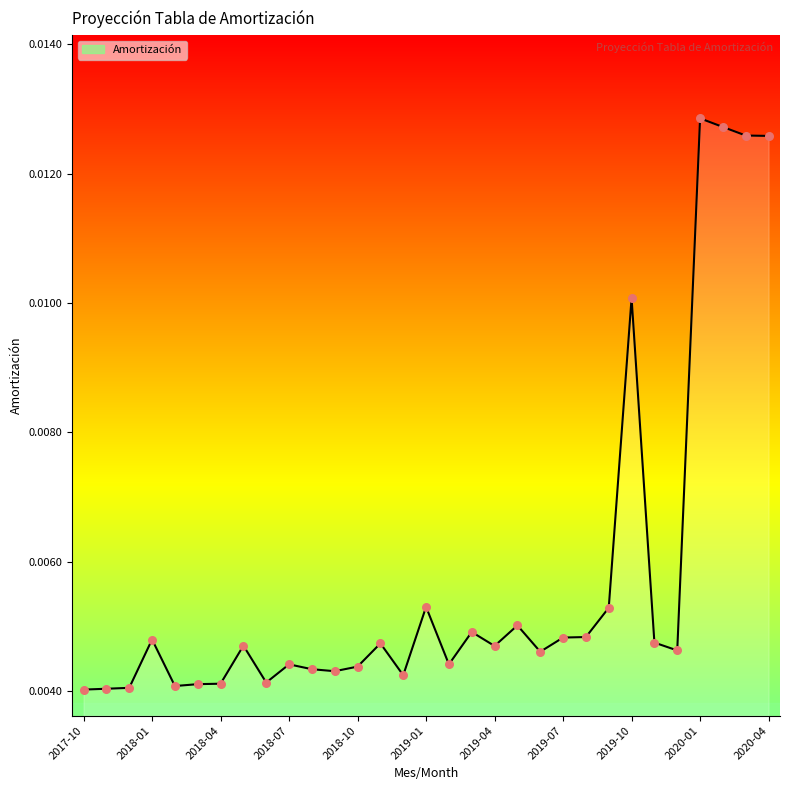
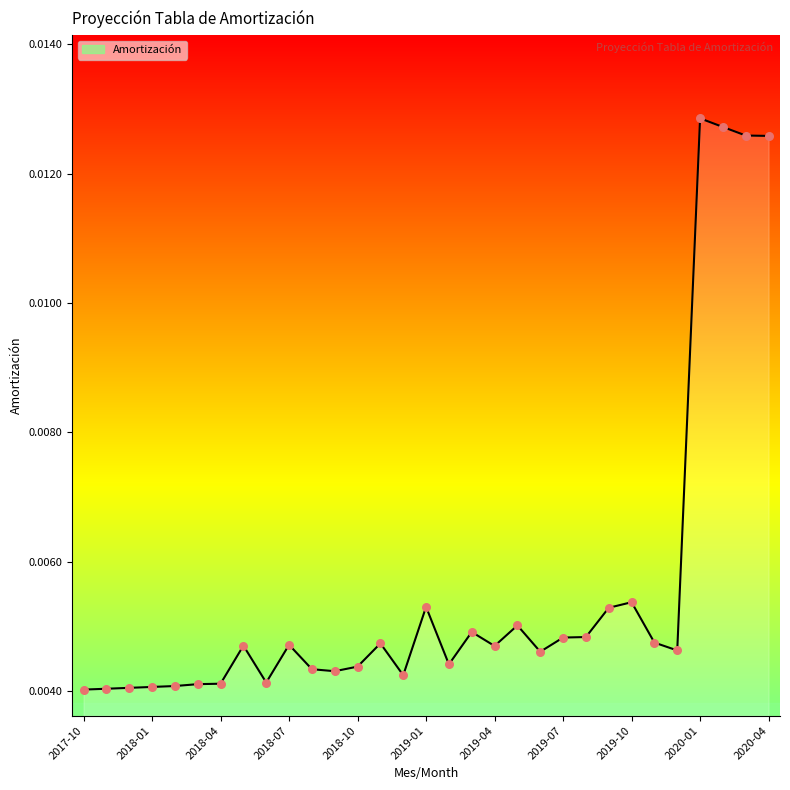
  {
    "2017-10": 0.0040,
-   "2018-01": 0.0048,
+   "2018-01": 0.0041,
    "2018-04": 0.0041,
-   "2018-07": 0.0044,
+   "2018-07": 0.0047,
    "2018-10": 0.0044,
    "2019-01": 0.0053,
    "2019-04": 0.0047,
    "2019-07": 0.0048,
-   "2019-10": 0.0101,
+   "2019-10": 0.0054,
    "2020-01": 0.0129,
    "2020-04": 0.0126
  }
